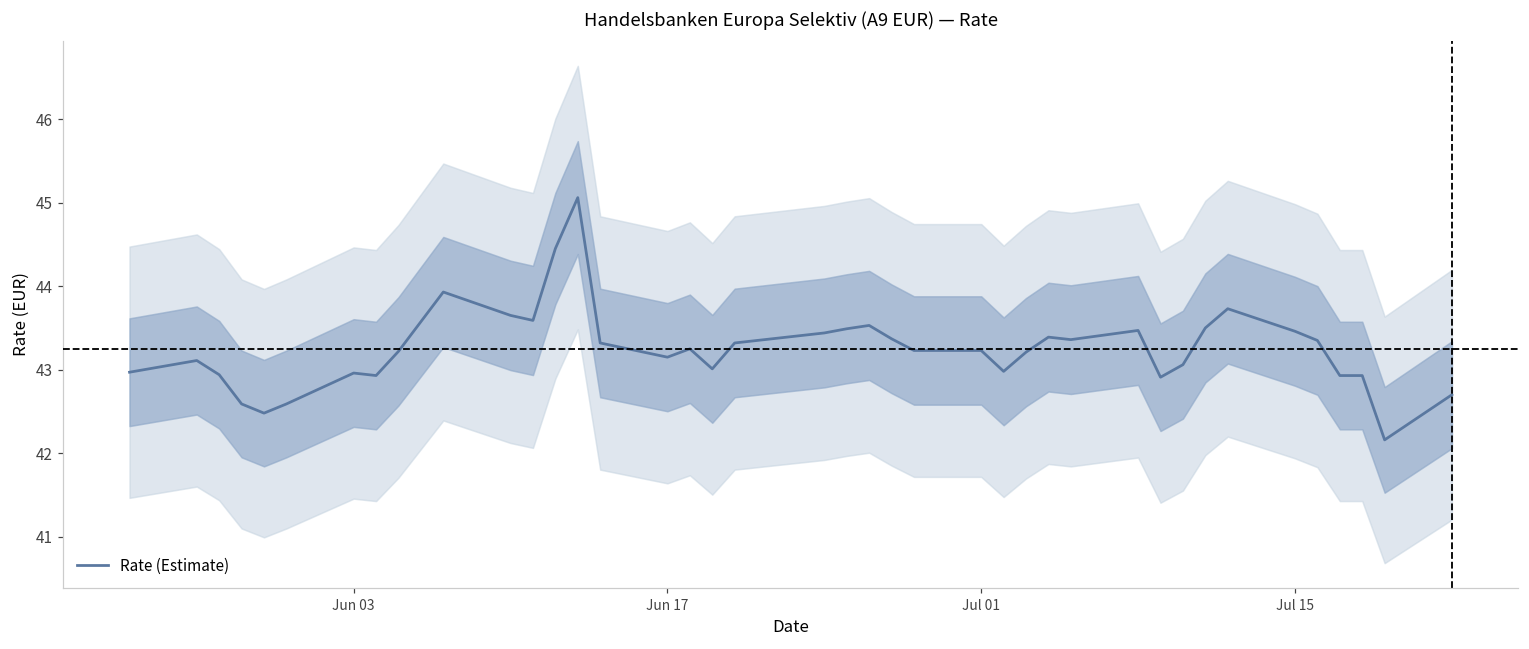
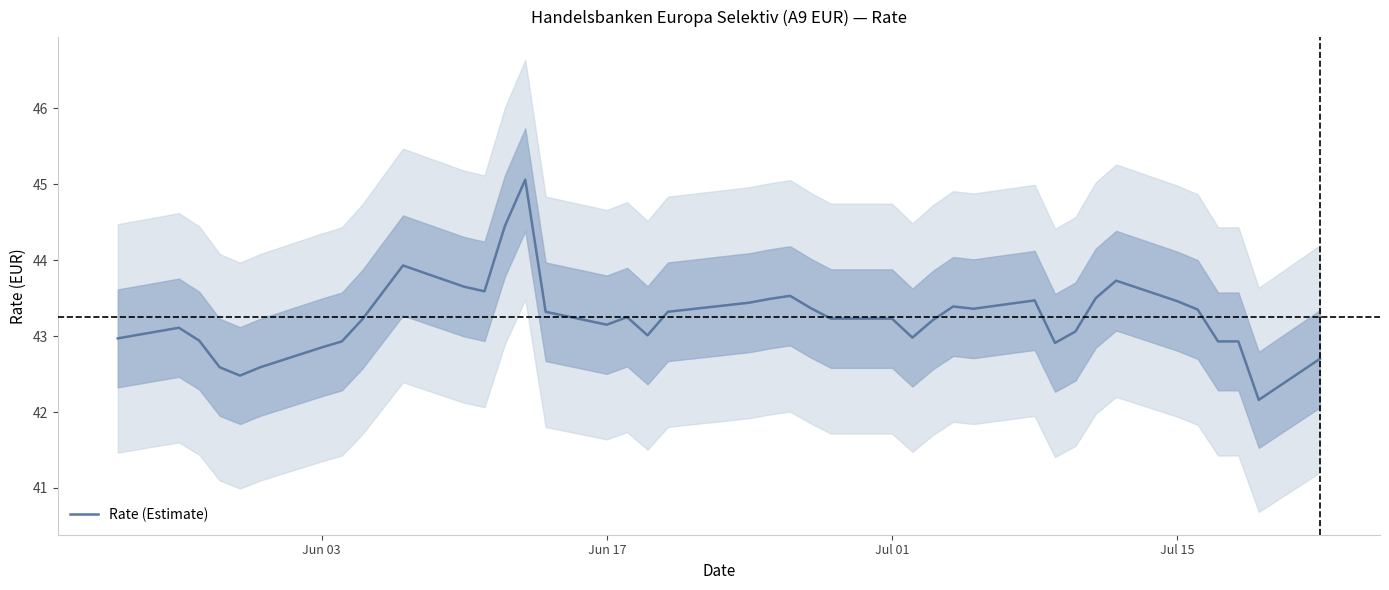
  {
    "Rate (Estimate)": {
-     "Jun 03": 43.0,
+     "Jun 03": 42.9,
      "Jun 17": 43.2,
      "Jul 01": 43.2,
      "Jul 15": 43.5
    }
  }
